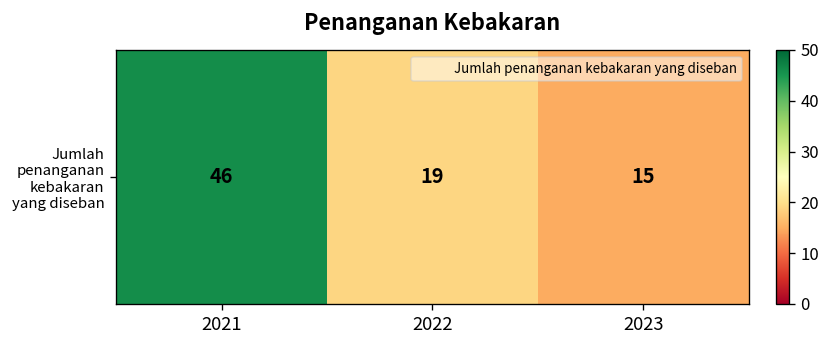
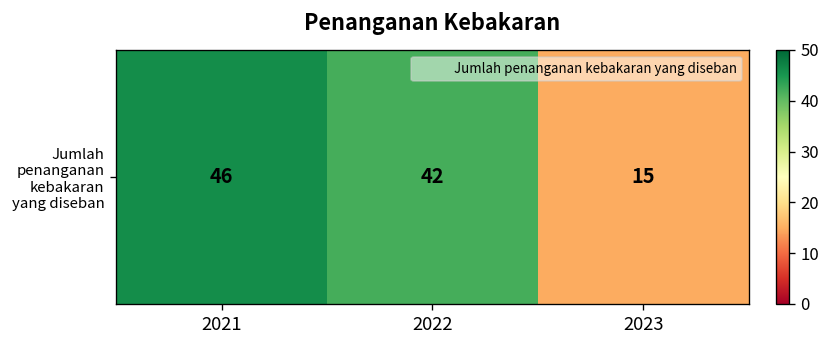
  {
    "Jumlah penanganan kebakaran yang diseban": {
      "2021": 46,
-     "2022": 19,
+     "2022": 42,
      "2023": 15
    }
  }
